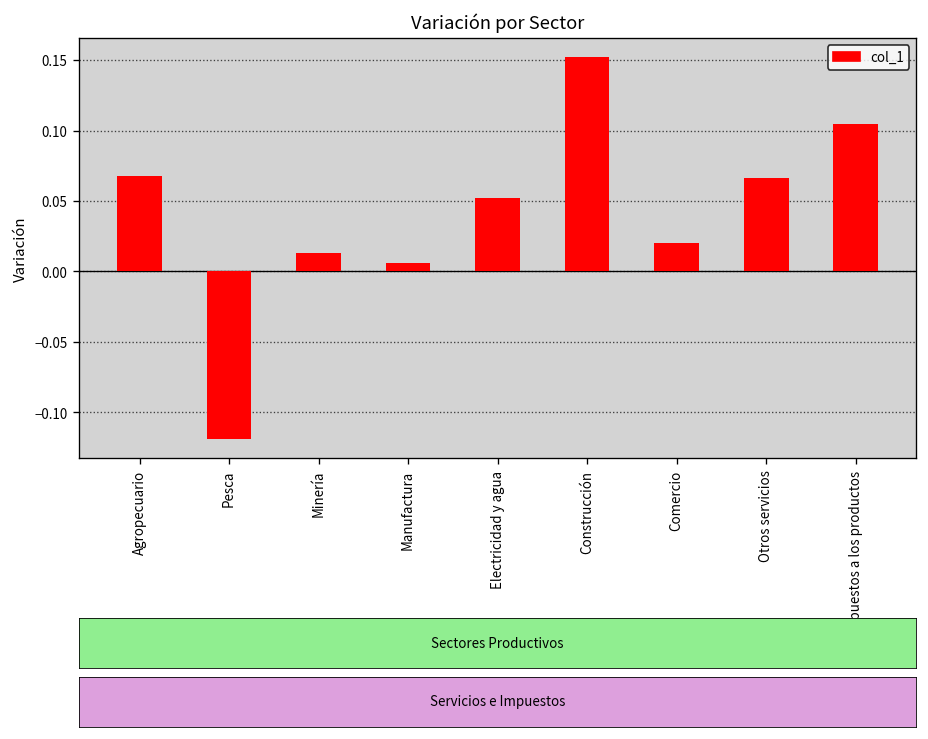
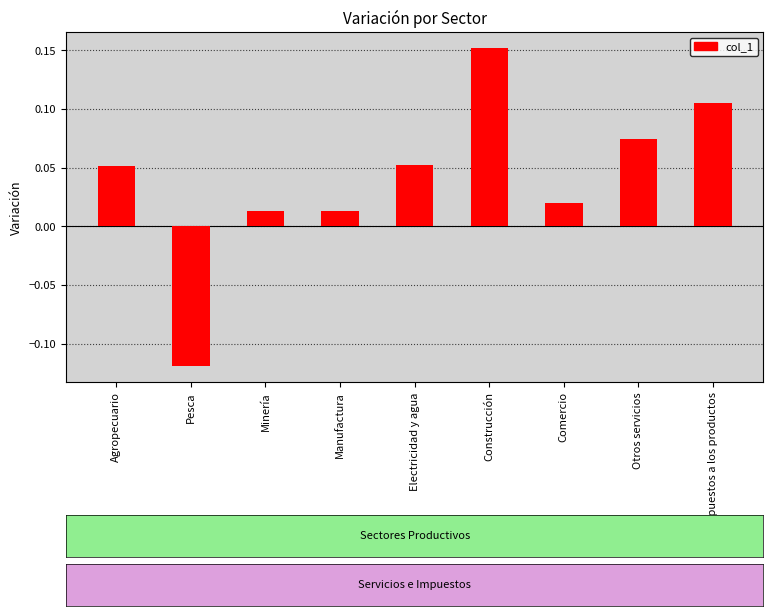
  {
-   "Agropecuario": 0.068,
+   "Agropecuario": 0.051,
    "Pesca": -0.119,
    "Minería": 0.013,
-   "Manufactura": 0.006,
+   "Manufactura": 0.013,
    "Electricidad y agua": 0.052,
    "Construcción": 0.152,
    "Comercio": 0.020,
-   "Otros servicios": 0.066,
+   "Otros servicios": 0.074,
    "Impuestos a los productos": 0.105
  }
